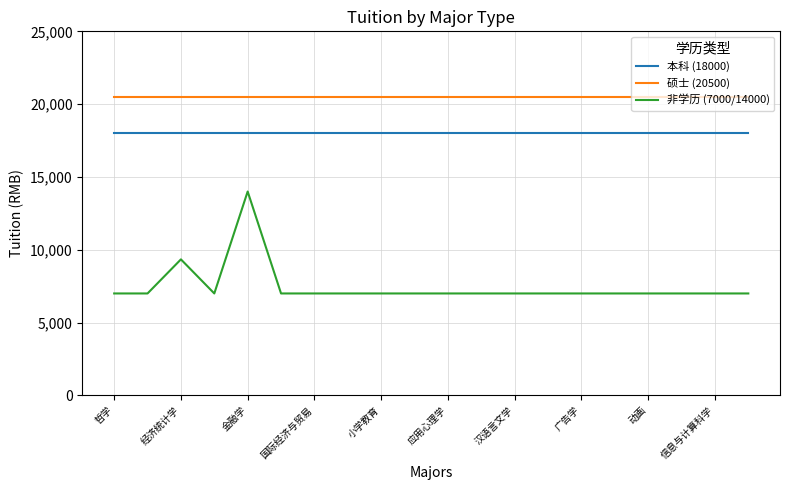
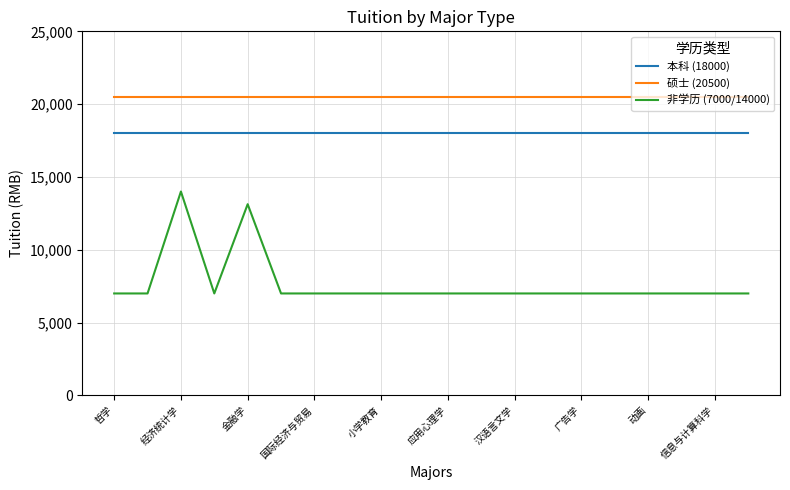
  {
    "本科 (18000)": {
      "哲学": "18,000",
      "经济统计学": "18,000",
      "金融学": "18,000",
      "国际经济与贸易": "18,000",
      "小学教育": "18,000",
      "应用心理学": "18,000",
      "汉语言文学": "18,000",
      "广告学": "18,000",
      "动画": "18,000",
      "信息与计算科学": "18,000"
    },
    "硕士 (20500)": {
      "哲学": "20,500",
      "经济统计学": "20,500",
      "金融学": "20,500",
      "国际经济与贸易": "20,500",
      "小学教育": "20,500",
      "应用心理学": "20,500",
      "汉语言文学": "20,500",
      "广告学": "20,500"
    },
    "非学历 (7000/14000)": {
      "哲学": "7,000",
-     "经济统计学": "9,300",
-     "金融学": "14,000",
+     "经济统计学": "14,000",
+     "金融学": "13,100",
      "国际经济与贸易": "7,000",
      "小学教育": "7,000",
      "应用心理学": "7,000",
      "汉语言文学": "7,000",
      "广告学": "7,000",
      "动画": "7,000",
      "信息与计算科学": "7,000"
    }
  }
